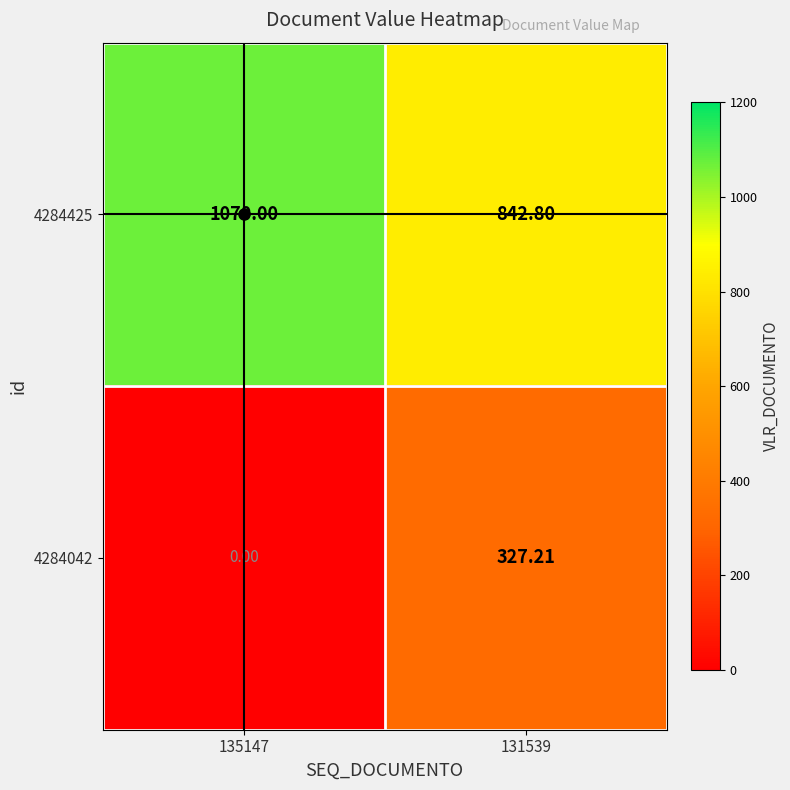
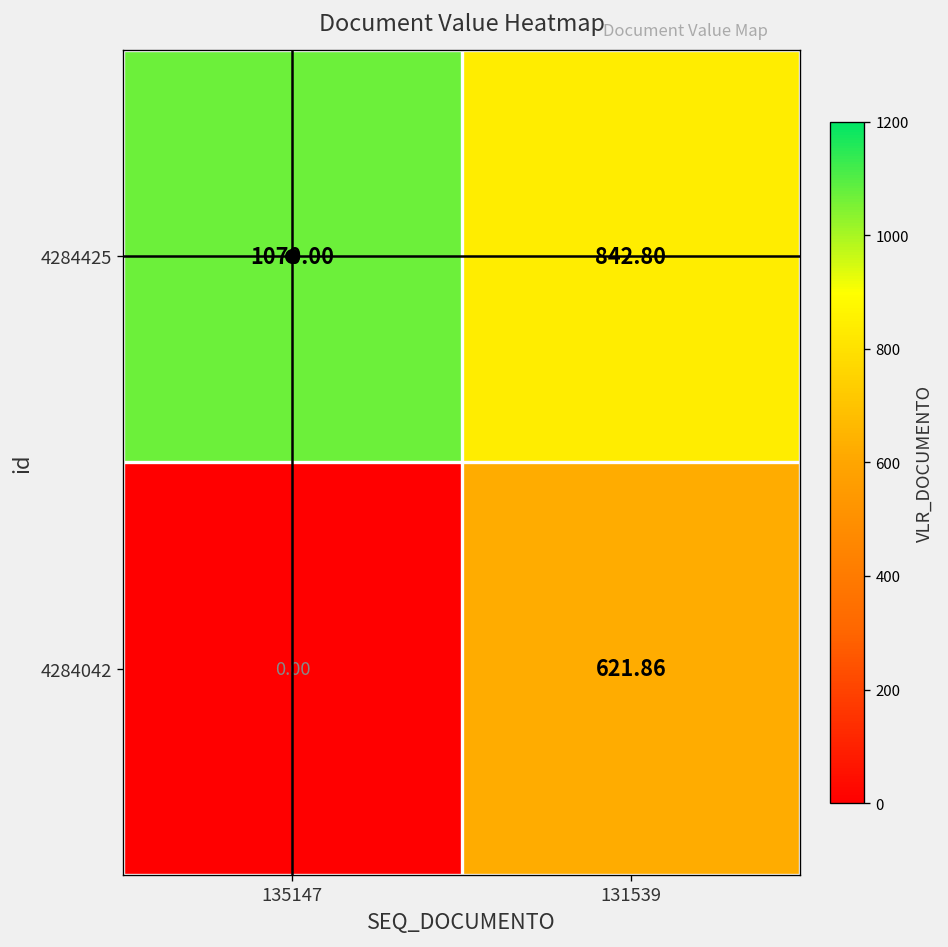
  {
    "4284425": {
      "131539": 842.80
    },
    "4284042": {
      "135147": 0.00,
-     "131539": 327.21
+     "131539": 621.86
    }
  }
